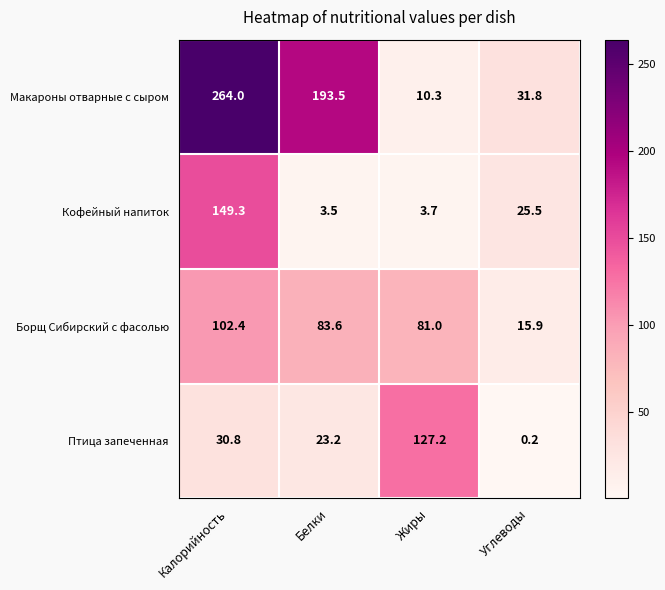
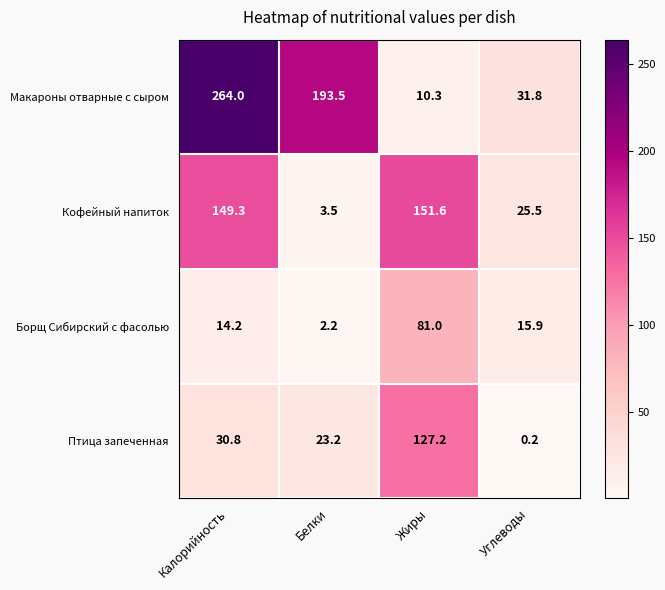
  {
    "Макароны отварные с сыром": {
      "Калорийность": 264.0,
      "Белки": 193.5,
      "Жиры": 10.3,
      "Углеводы": 31.8
    },
    "Кофейный напиток": {
      "Калорийность": 149.3,
      "Белки": 3.5,
-     "Жиры": 3.7,
+     "Жиры": 151.6,
      "Углеводы": 25.5
    },
    "Борщ Сибирский с фасолью": {
-     "Калорийность": 102.4,
-     "Белки": 83.6,
+     "Калорийность": 14.2,
+     "Белки": 2.2,
      "Жиры": 81.0,
      "Углеводы": 15.9
    },
    "Птица запеченная": {
      "Калорийность": 30.8,
      "Белки": 23.2,
      "Жиры": 127.2,
      "Углеводы": 0.2
    }
  }
